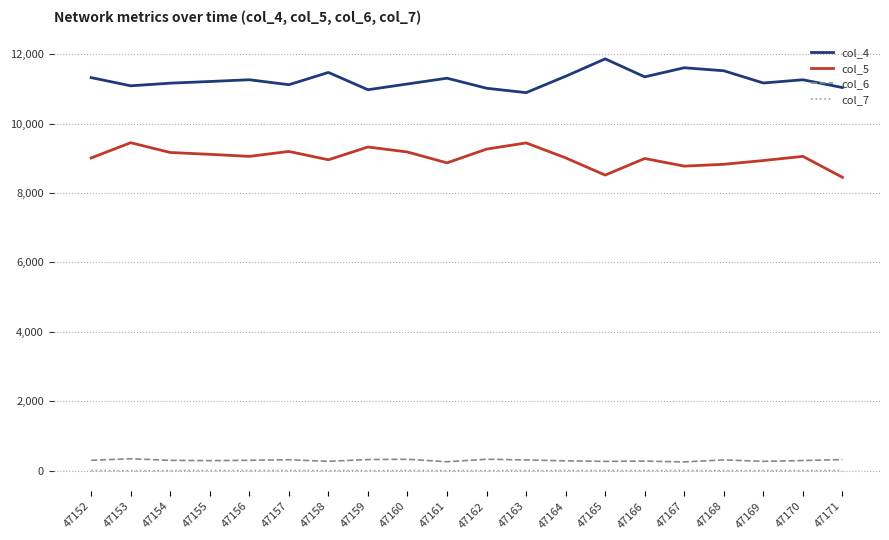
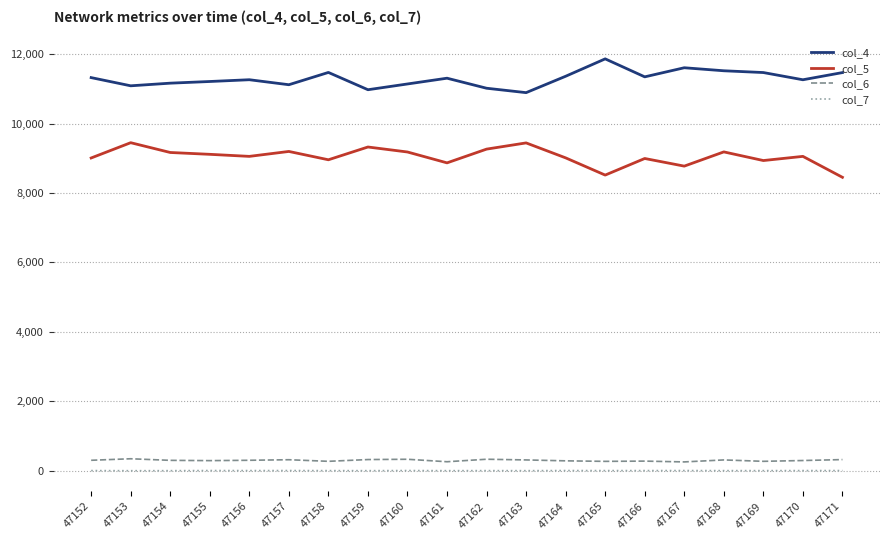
  {
    "col_4": {
      "47152": "11,300",
      "47153": "11,100",
      "47154": "11,200",
      "47155": "11,200",
      "47156": "11,300",
      "47157": "11,100",
      "47158": "11,500",
      "47159": "11,000",
      "47160": "11,100",
      "47161": "11,300",
      "47162": "11,000",
      "47163": "10,900",
      "47164": "11,400",
      "47165": "11,900",
      "47166": "11,300",
      "47167": "11,600",
      "47168": "11,500",
-     "47169": "11,200",
+     "47169": "11,500",
      "47170": "11,300",
-     "47171": "11,000"
+     "47171": "11,500"
    },
    "col_5": {
      "47152": "9,000",
      "47153": "9,400",
      "47154": "9,200",
      "47155": "9,100",
      "47156": "9,100",
      "47157": "9,200",
      "47158": "9,000",
      "47159": "9,300",
      "47160": "9,200",
      "47161": "8,900",
      "47162": "9,300",
      "47163": "9,400",
      "47164": "9,000",
      "47165": "8,500",
      "47166": "9,000",
      "47167": "8,800",
-     "47168": "8,800",
+     "47168": "9,200",
      "47169": "8,900",
      "47170": "9,100",
      "47171": "8,500"
    }
  }
